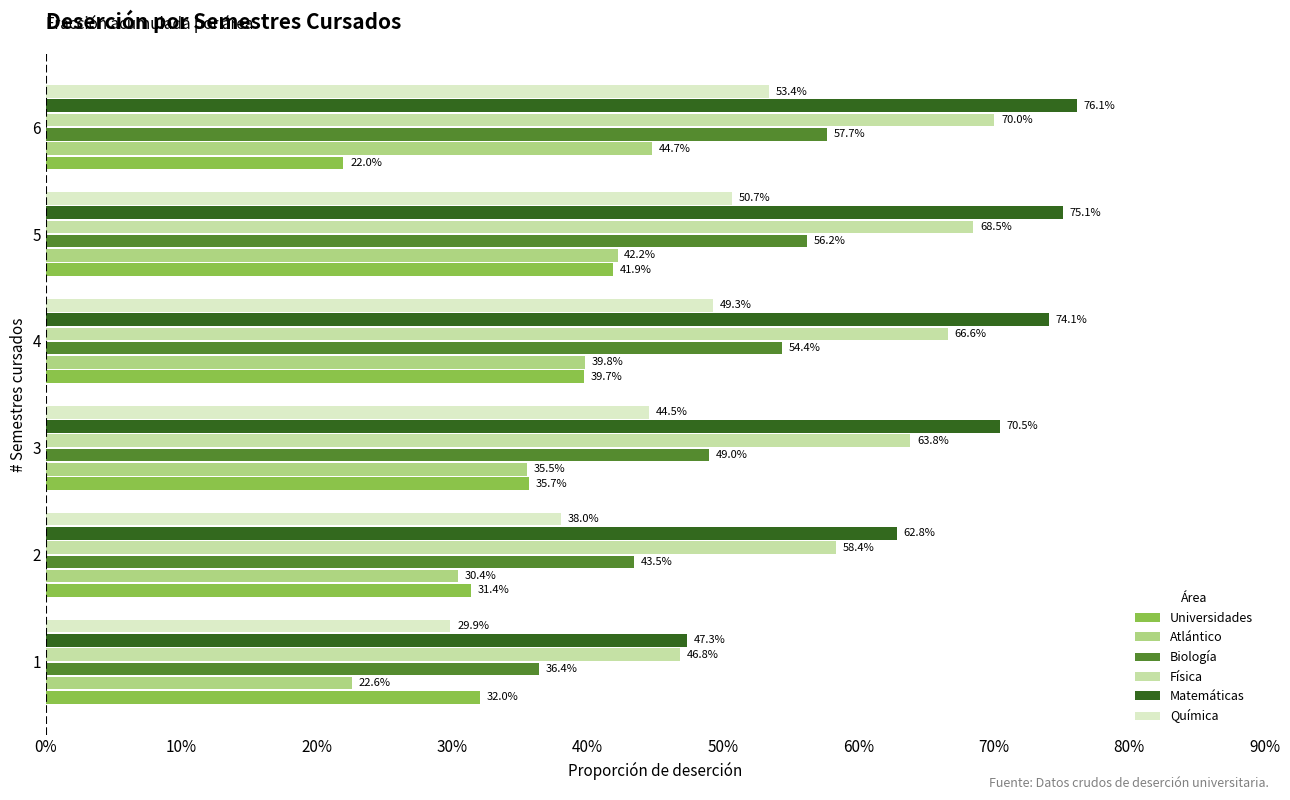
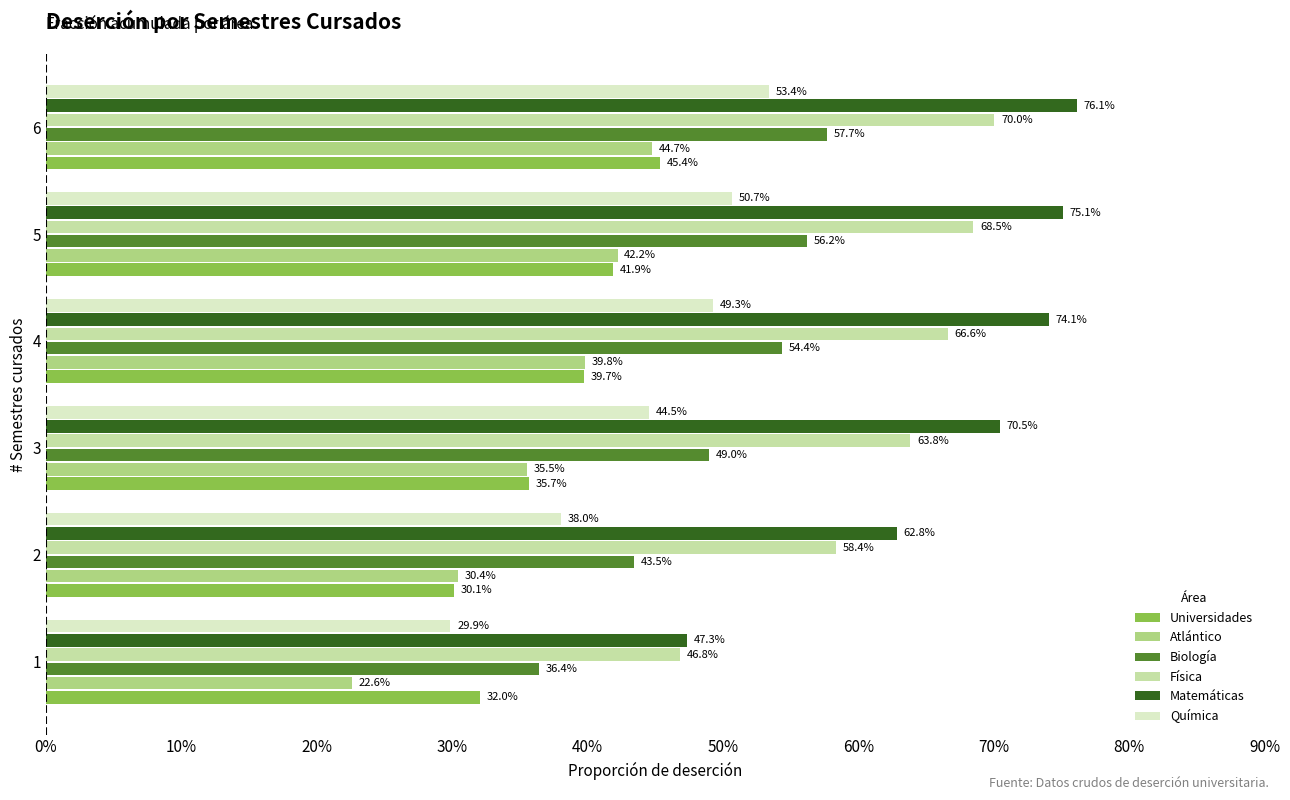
  {
    "Universidades": {
-     "6": "22.0%",
+     "6": "45.4%",
      "5": "41.9%",
      "4": "39.7%",
      "3": "35.7%",
-     "2": "31.4%",
+     "2": "30.1%",
      "1": "32.0%"
    }
  }
